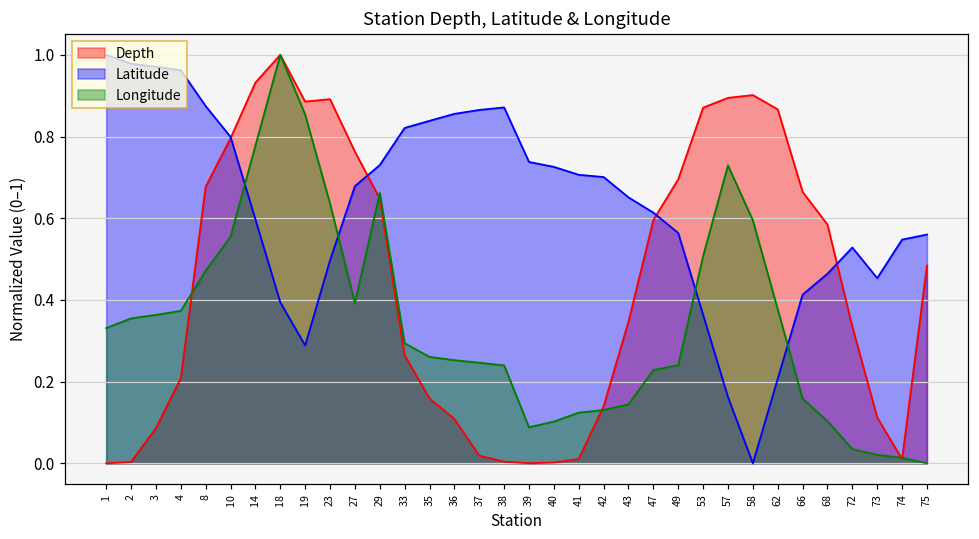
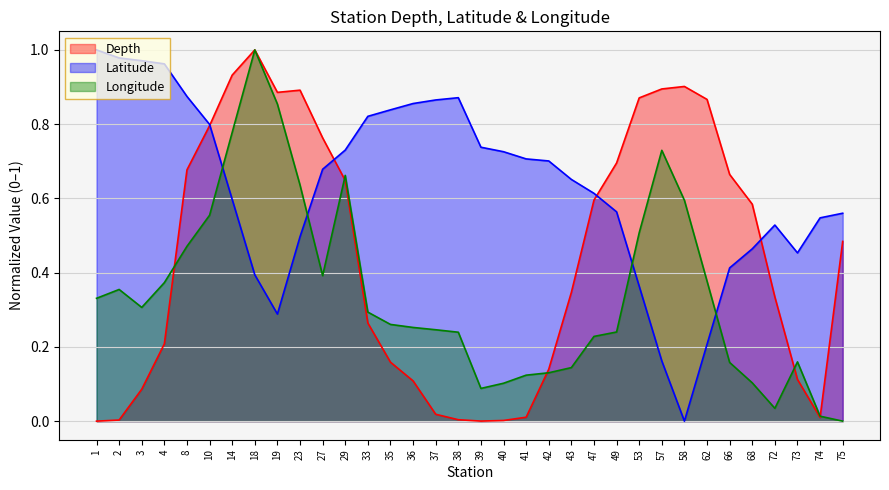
  {
    "Depth": {
      "1": 0.00,
      "2": 0.00,
      "3": 0.09,
      "4": 0.21,
      "8": 0.68,
      "14": 0.93,
      "19": 0.89,
      "23": 0.89,
      "27": 0.76,
      "29": 0.65,
      "33": 0.26,
      "35": 0.16,
      "36": 0.11,
      "37": 0.02,
      "38": 0.00,
      "39": 0.00,
      "40": 0.00,
      "41": 0.01,
      "42": 0.14,
      "43": 0.35,
      "47": 0.60,
      "49": 0.70,
      "53": 0.87,
      "57": 0.89,
      "58": 0.90,
      "62": 0.87,
      "66": 0.66,
      "68": 0.58,
      "72": 0.33,
      "73": 0.11,
      "75": 0.48
    },
    "Latitude": {
      "8": 0.87,
      "14": 0.60,
      "18": 0.39,
      "19": 0.29,
      "23": 0.50,
      "27": 0.68,
      "29": 0.73,
      "33": 0.82,
      "35": 0.84,
      "36": 0.86,
      "37": 0.87,
      "38": 0.87,
      "39": 0.74,
      "40": 0.73,
      "41": 0.71,
      "42": 0.70,
      "43": 0.65,
      "47": 0.61,
      "49": 0.56,
      "53": 0.36,
      "57": 0.16,
      "58": 0.00,
      "62": 0.21,
      "66": 0.41,
      "68": 0.46,
      "72": 0.53,
      "73": 0.45,
      "74": 0.55,
      "75": 0.56
    },
    "Longitude": {
      "1": 0.33,
      "2": 0.35,
-     "3": 0.36,
+     "3": 0.31,
      "4": 0.37,
      "8": 0.47,
      "10": 0.55,
      "14": 0.78,
      "19": 0.85,
      "23": 0.64,
      "27": 0.39,
      "29": 0.66,
      "33": 0.29,
      "35": 0.26,
      "36": 0.25,
      "37": 0.25,
      "38": 0.24,
      "39": 0.09,
      "40": 0.10,
      "41": 0.12,
      "42": 0.13,
      "43": 0.14,
      "47": 0.23,
      "49": 0.24,
      "53": 0.51,
      "57": 0.73,
      "58": 0.59,
      "62": 0.38,
      "66": 0.16,
      "68": 0.10,
      "72": 0.03,
-     "73": 0.02,
+     "73": 0.16,
      "75": 0.00
    }
  }
